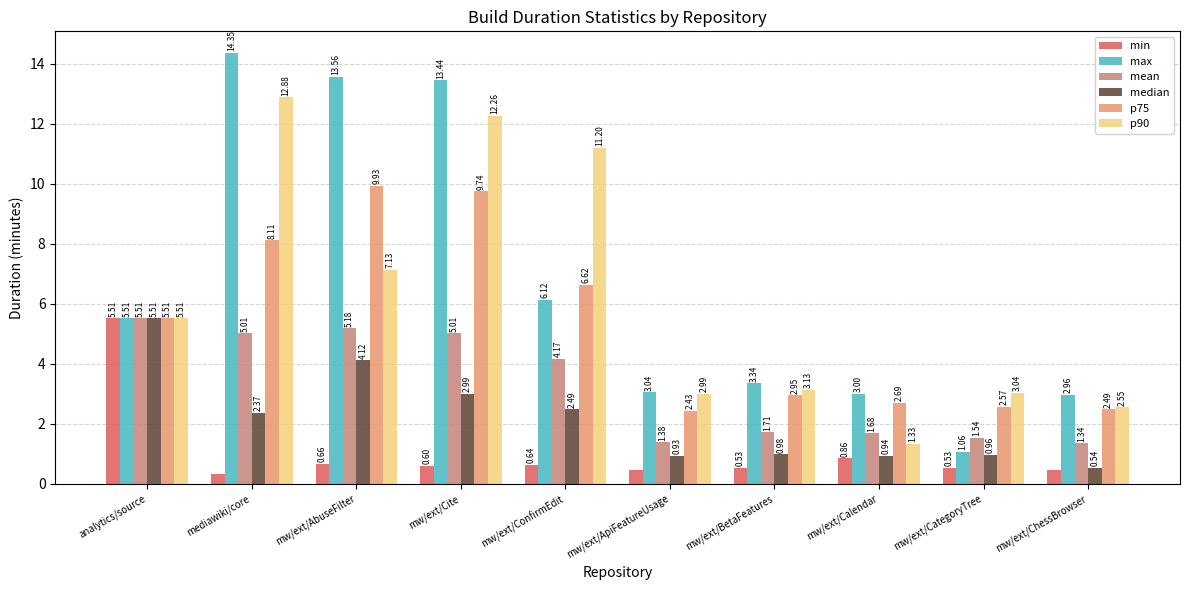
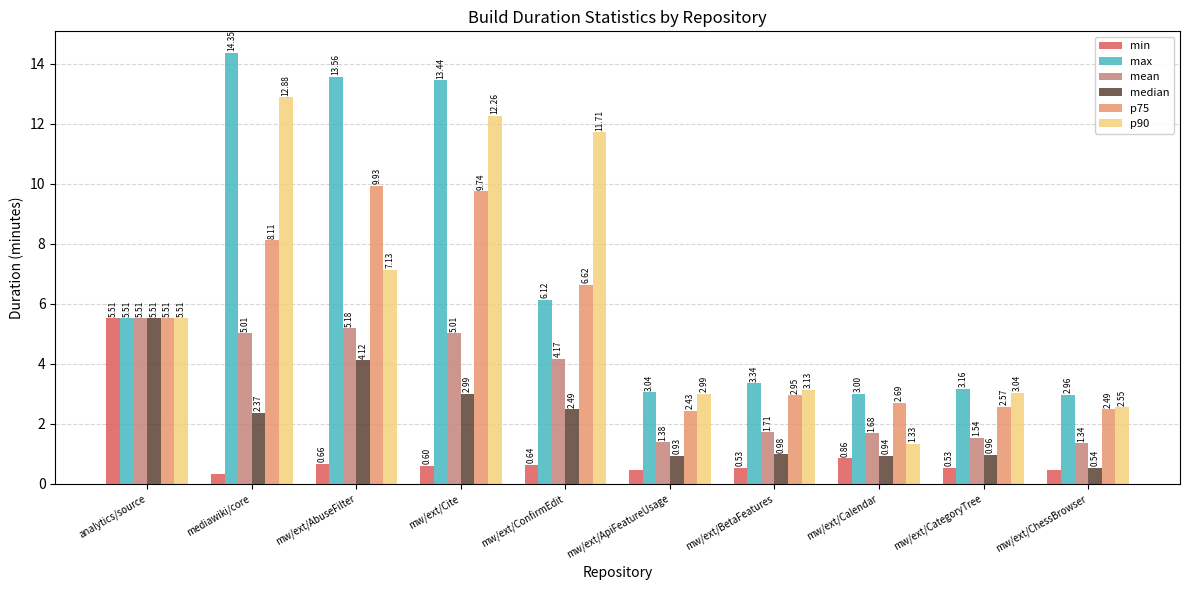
  {
    "max": {
      "analytics/source": 5.51,
      "mediawiki/core": 14.35,
      "mw/ext/AbuseFilter": 13.56,
      "mw/ext/Cite": 13.44,
      "mw/ext/ConfirmEdit": 6.12,
      "mw/ext/ApiFeatureUsage": 3.04,
      "mw/ext/BetaFeatures": 3.34,
      "mw/ext/Calendar": 3.00,
-     "mw/ext/CategoryTree": 1.06,
+     "mw/ext/CategoryTree": 3.16,
      "mw/ext/ChessBrowser": 2.96
    },
    "median": {
      "analytics/source": 5.51,
      "mediawiki/core": 2.37,
      "mw/ext/AbuseFilter": 4.12,
      "mw/ext/Cite": 2.99,
      "mw/ext/ConfirmEdit": 2.49,
      "mw/ext/ApiFeatureUsage": 0.93,
      "mw/ext/BetaFeatures": 0.98,
      "mw/ext/Calendar": 0.94,
      "mw/ext/CategoryTree": 0.96,
      "mw/ext/ChessBrowser": 0.54
    },
    "p90": {
      "analytics/source": 5.51,
      "mediawiki/core": 12.88,
      "mw/ext/AbuseFilter": 7.13,
      "mw/ext/Cite": 12.26,
-     "mw/ext/ConfirmEdit": 11.20,
+     "mw/ext/ConfirmEdit": 11.71,
      "mw/ext/ApiFeatureUsage": 2.99,
      "mw/ext/BetaFeatures": 3.13,
      "mw/ext/Calendar": 1.33,
      "mw/ext/CategoryTree": 3.04,
      "mw/ext/ChessBrowser": 2.55
    }
  }
